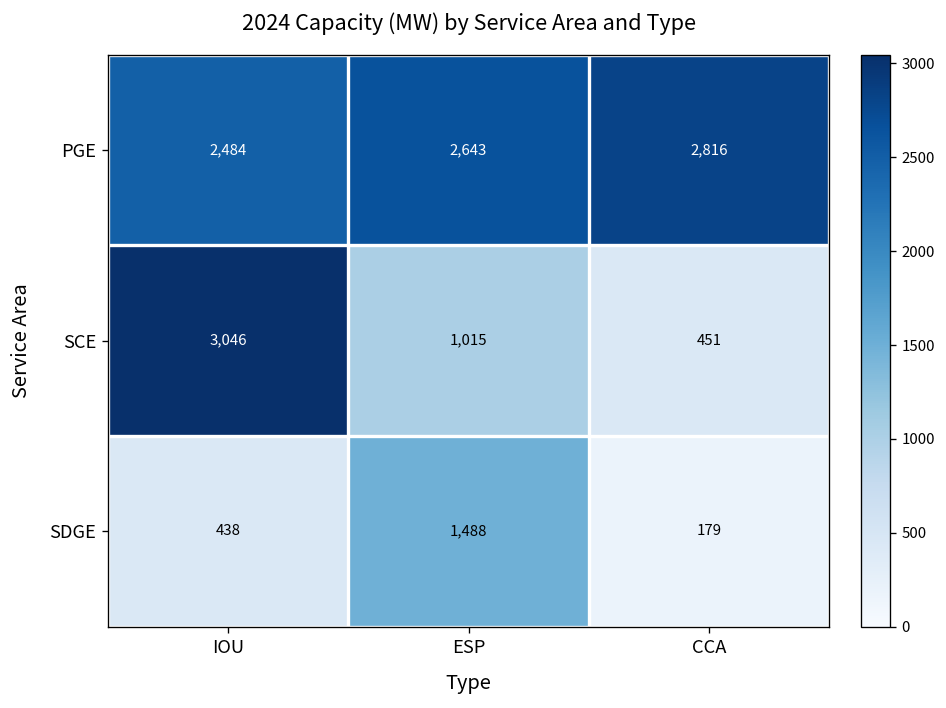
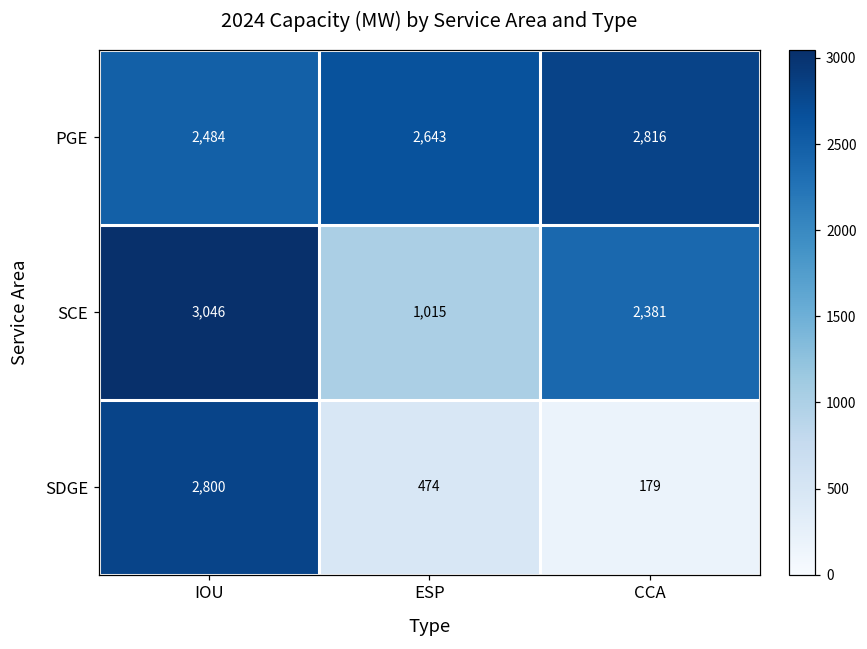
  {
    "PGE": {
      "IOU": "2,484",
      "ESP": "2,643",
      "CCA": "2,816"
    },
    "SCE": {
      "IOU": "3,046",
      "ESP": "1,015",
-     "CCA": "451"
+     "CCA": "2,381"
    },
    "SDGE": {
-     "IOU": "438",
-     "ESP": "1,488",
+     "IOU": "2,800",
+     "ESP": "474",
      "CCA": "179"
    }
  }
